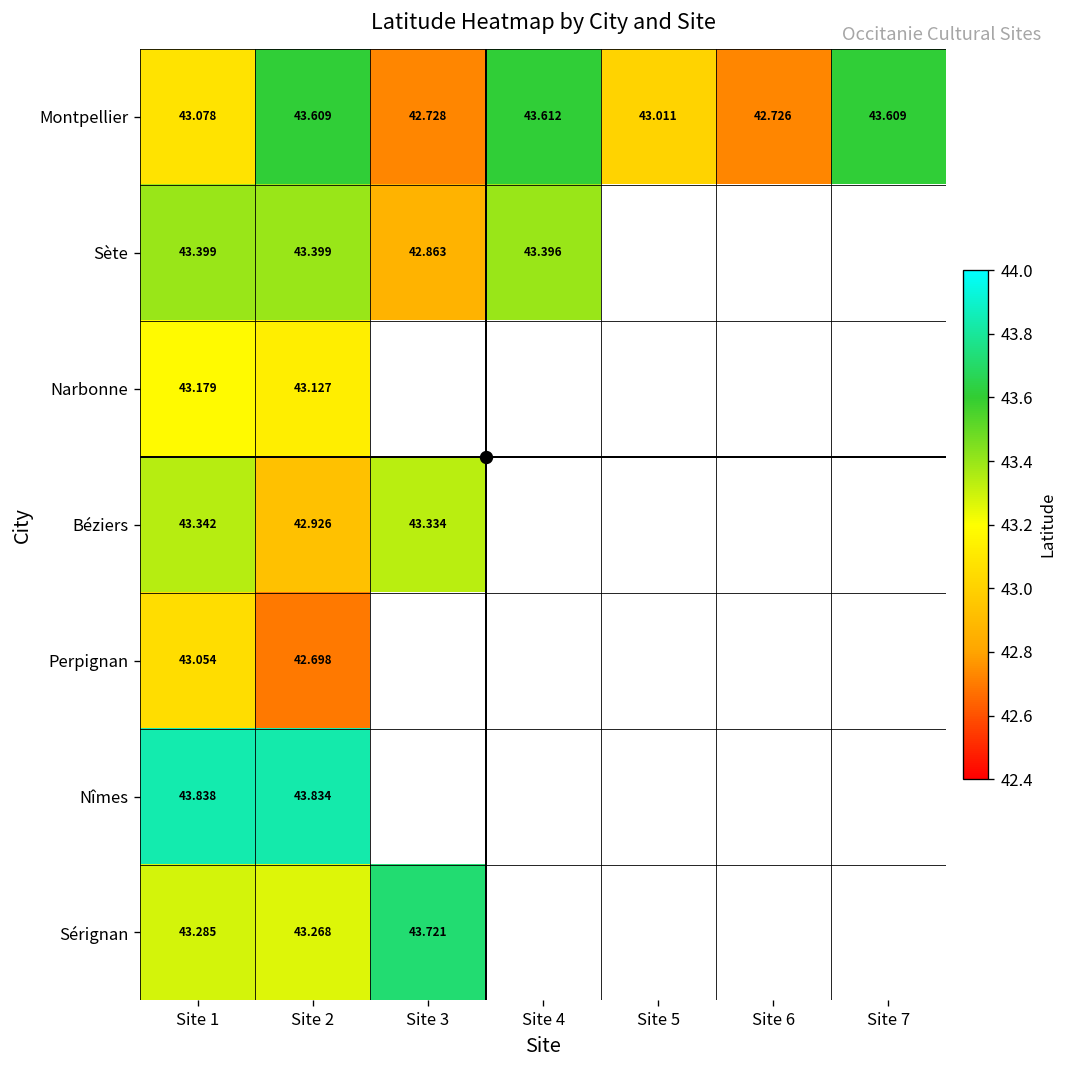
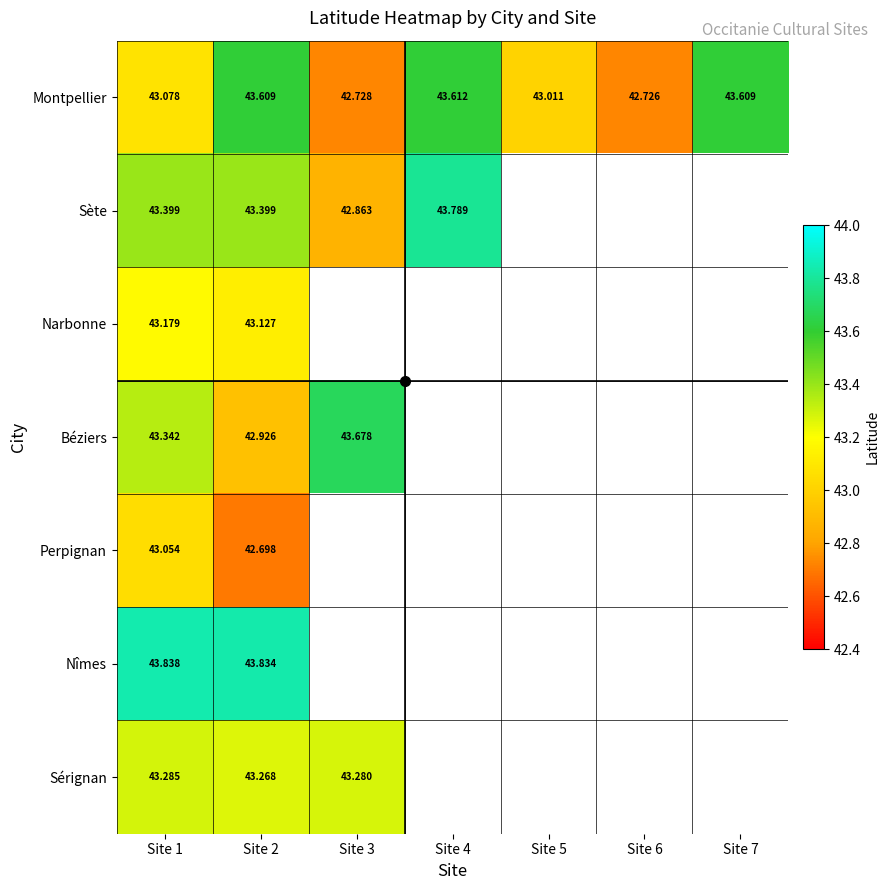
  {
    "Montpellier": {
      "Site 1": 43.078,
      "Site 2": 43.609,
      "Site 3": 42.728,
      "Site 4": 43.612,
      "Site 5": 43.011,
      "Site 6": 42.726,
      "Site 7": 43.609
    },
    "Sète": {
      "Site 1": 43.399,
      "Site 2": 43.399,
      "Site 3": 42.863,
-     "Site 4": 43.396
+     "Site 4": 43.789
    },
    "Narbonne": {
      "Site 1": 43.179,
      "Site 2": 43.127
    },
    "Béziers": {
      "Site 1": 43.342,
      "Site 2": 42.926,
-     "Site 3": 43.334
+     "Site 3": 43.678
    },
    "Perpignan": {
      "Site 1": 43.054,
      "Site 2": 42.698
    },
    "Nîmes": {
      "Site 1": 43.838,
      "Site 2": 43.834
    },
    "Sérignan": {
      "Site 1": 43.285,
      "Site 2": 43.268,
-     "Site 3": 43.721
+     "Site 3": 43.280
    }
  }
